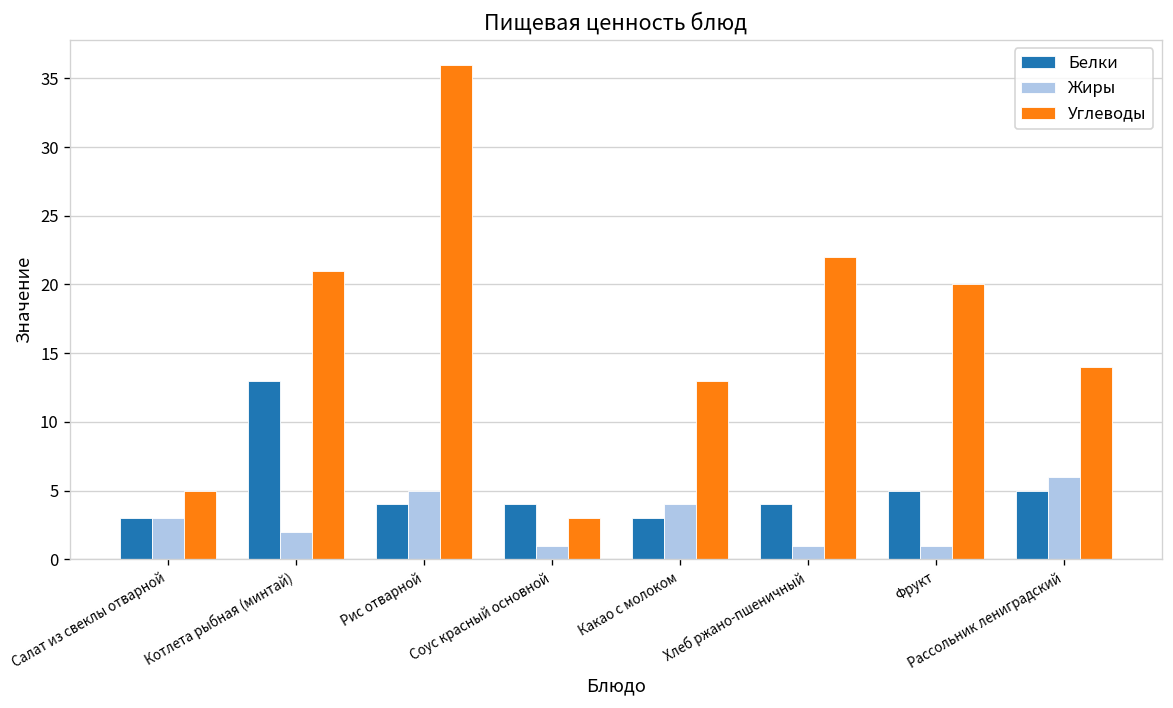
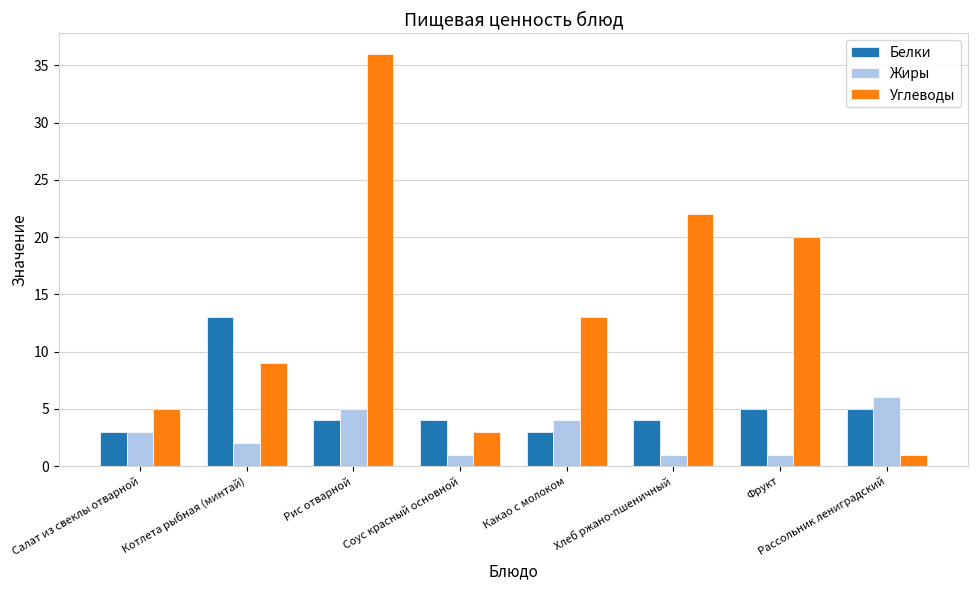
  {
    "Белки": {
      "Салат из свеклы отварной": 3,
      "Котлета рыбная (минтай)": 13,
      "Рис отварной": 4,
      "Соус красный основной": 4,
      "Какао с молоком": 3,
      "Хлеб ржано-пшеничный": 4,
      "Фрукт": 5,
      "Рассольник лениградский": 5
    },
    "Жиры": {
      "Салат из свеклы отварной": 3,
      "Котлета рыбная (минтай)": 2,
      "Рис отварной": 5,
      "Соус красный основной": 1,
      "Какао с молоком": 4,
      "Хлеб ржано-пшеничный": 1,
      "Фрукт": 1,
      "Рассольник лениградский": 6
    },
    "Углеводы": {
      "Салат из свеклы отварной": 5,
-     "Котлета рыбная (минтай)": 21,
+     "Котлета рыбная (минтай)": 9,
      "Рис отварной": 36,
      "Соус красный основной": 3,
      "Какао с молоком": 13,
      "Хлеб ржано-пшеничный": 22,
      "Фрукт": 20,
-     "Рассольник лениградский": 14
+     "Рассольник лениградский": 1
    }
  }
